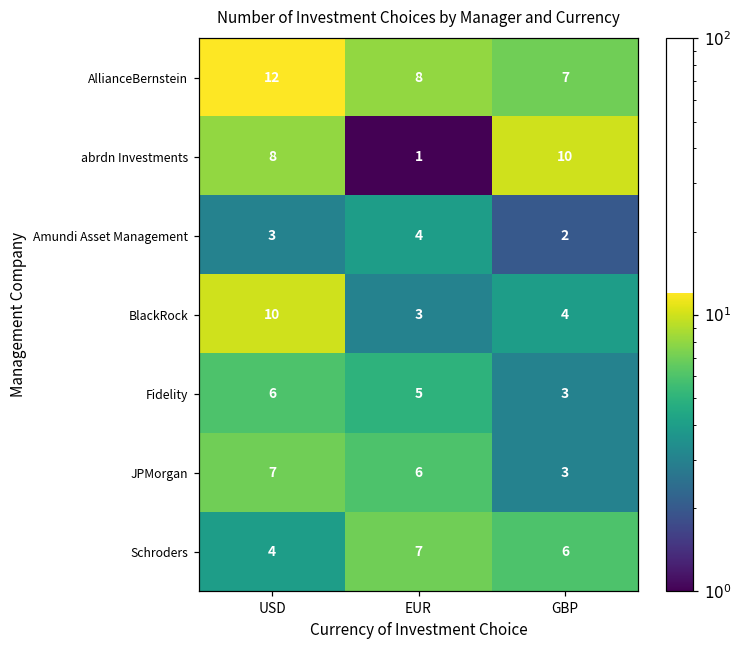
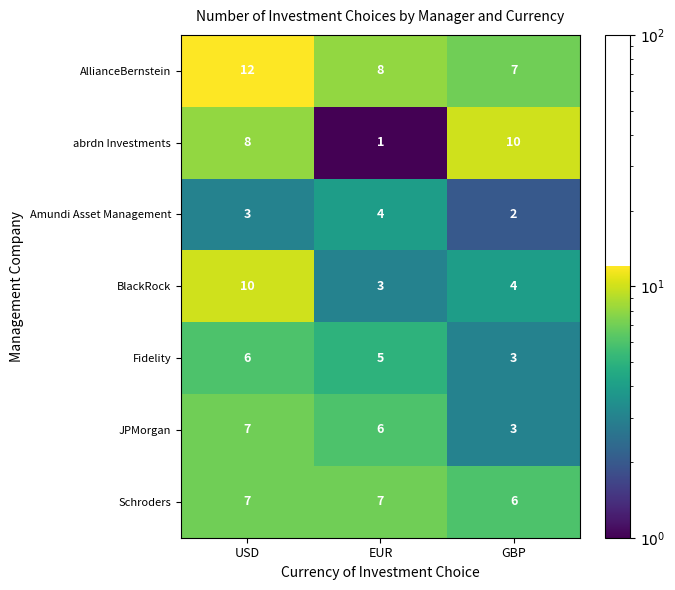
  {
    "AllianceBernstein": {
      "USD": 12,
      "EUR": 8,
      "GBP": 7
    },
    "abrdn Investments": {
      "USD": 8,
      "EUR": 1,
      "GBP": 10
    },
    "Amundi Asset Management": {
      "USD": 3,
      "EUR": 4,
      "GBP": 2
    },
    "BlackRock": {
      "USD": 10,
      "EUR": 3,
      "GBP": 4
    },
    "Fidelity": {
      "USD": 6,
      "EUR": 5,
      "GBP": 3
    },
    "JPMorgan": {
      "USD": 7,
      "EUR": 6,
      "GBP": 3
    },
    "Schroders": {
-     "USD": 4,
+     "USD": 7,
      "EUR": 7,
      "GBP": 6
    }
  }
